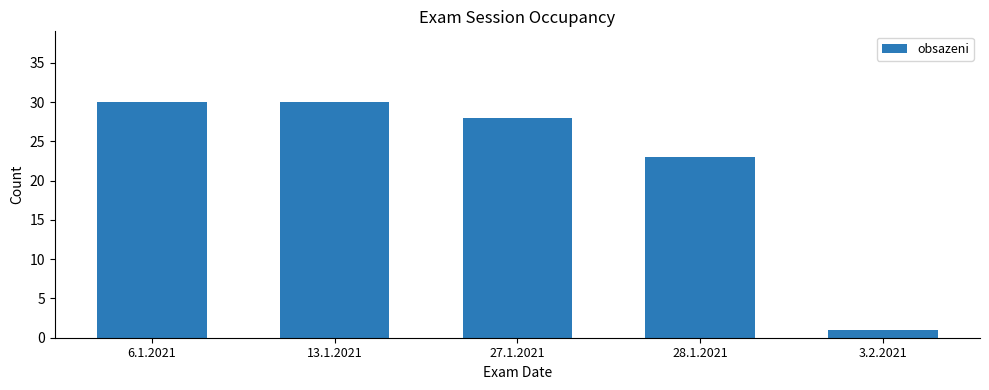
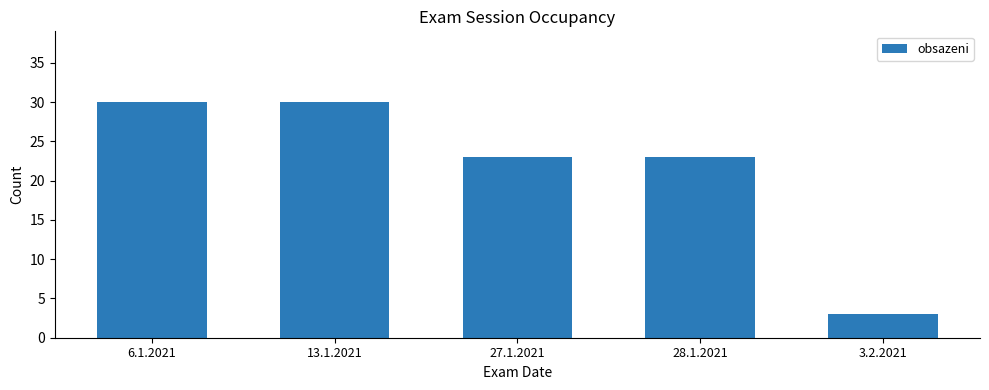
  {
    "6.1.2021": 30,
    "13.1.2021": 30,
-   "27.1.2021": 28,
+   "27.1.2021": 23,
    "28.1.2021": 23,
-   "3.2.2021": 1
+   "3.2.2021": 3
  }
